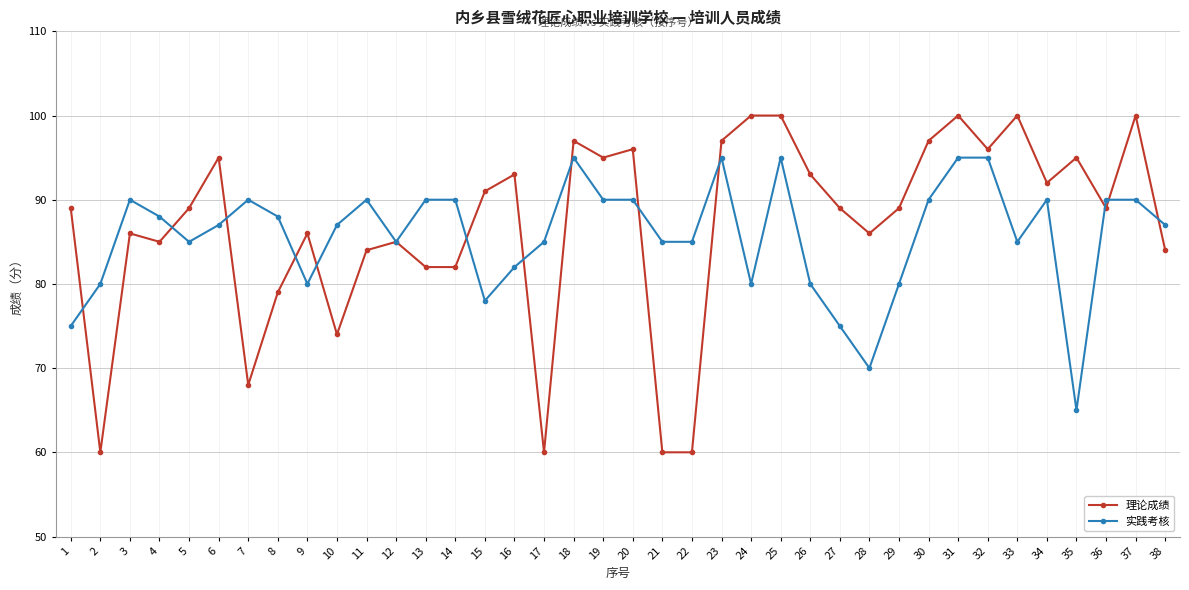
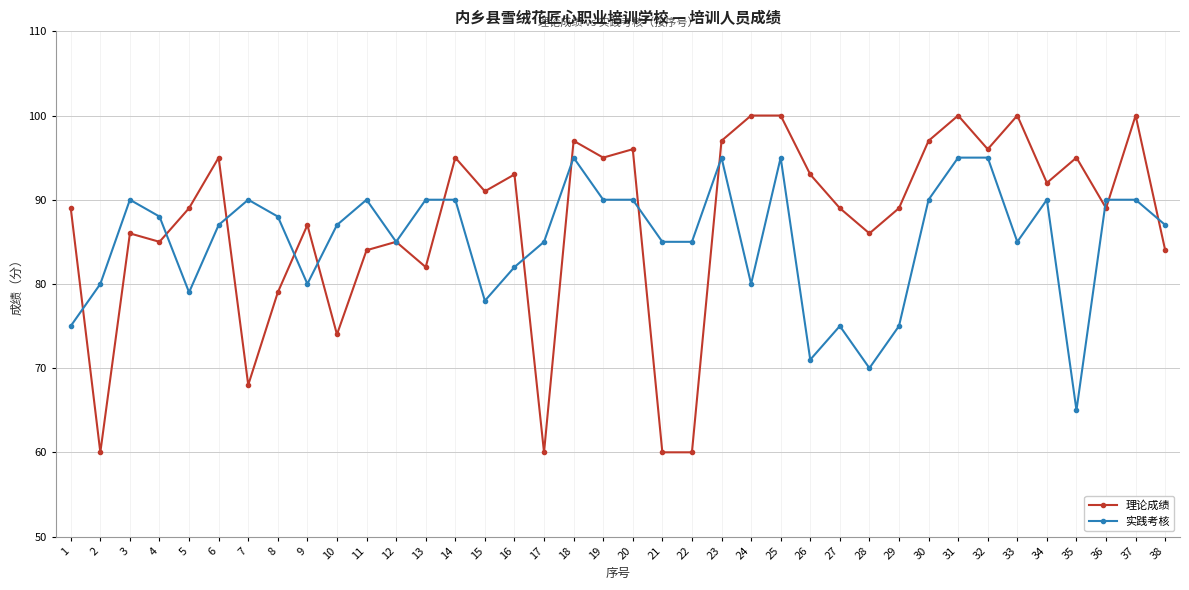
  {
    "理论成绩": {
      "1": 89,
      "2": 60,
      "3": 86,
      "4": 85,
      "5": 89,
      "6": 95,
      "7": 68,
      "8": 79,
-     "9": 86,
+     "9": 87,
      "10": 74,
      "11": 84,
      "13": 82,
-     "14": 82,
+     "14": 95,
      "15": 91,
      "16": 93,
      "17": 60,
      "18": 97,
      "19": 95,
      "20": 96,
      "21": 60,
      "22": 60,
      "23": 97,
      "24": 100,
      "25": 100,
      "26": 93,
      "27": 89,
      "28": 86,
      "29": 89,
      "30": 97,
      "31": 100,
      "32": 96,
      "33": 100,
      "34": 92,
      "35": 95,
      "36": 89,
      "37": 100,
      "38": 84
    },
    "实践考核": {
      "1": 75,
      "2": 80,
      "3": 90,
      "4": 88,
-     "5": 85,
+     "5": 79,
      "6": 87,
      "7": 90,
      "8": 88,
      "9": 80,
      "10": 87,
      "11": 90,
      "13": 90,
      "14": 90,
      "15": 78,
      "16": 82,
      "17": 85,
      "18": 95,
      "19": 90,
      "20": 90,
      "21": 85,
      "22": 85,
      "23": 95,
      "24": 80,
      "25": 95,
-     "26": 80,
+     "26": 71,
      "27": 75,
      "28": 70,
-     "29": 80,
+     "29": 75,
      "30": 90,
      "31": 95,
      "32": 95,
      "33": 85,
      "34": 90,
      "35": 65,
      "36": 90,
      "37": 90,
      "38": 87
    }
  }
